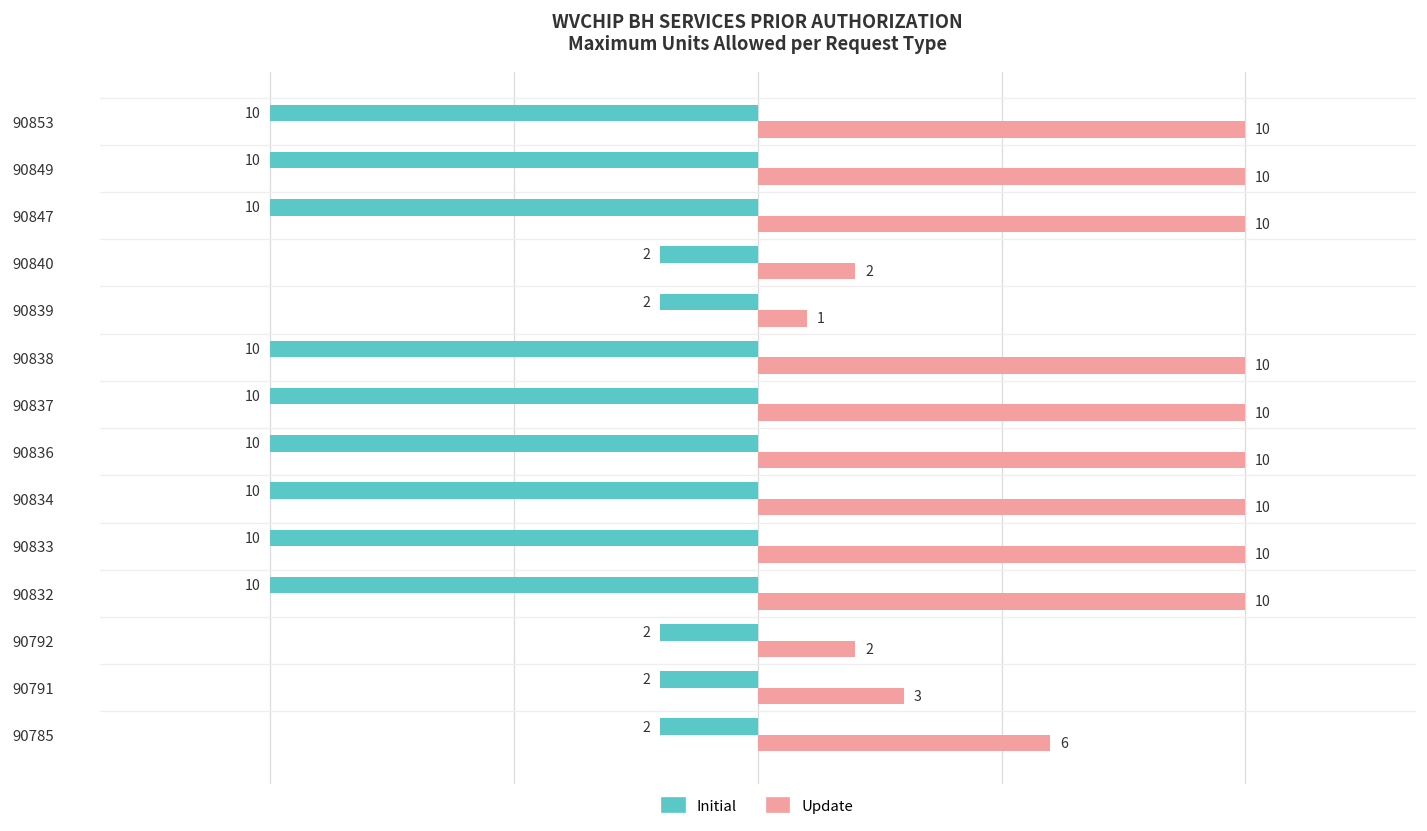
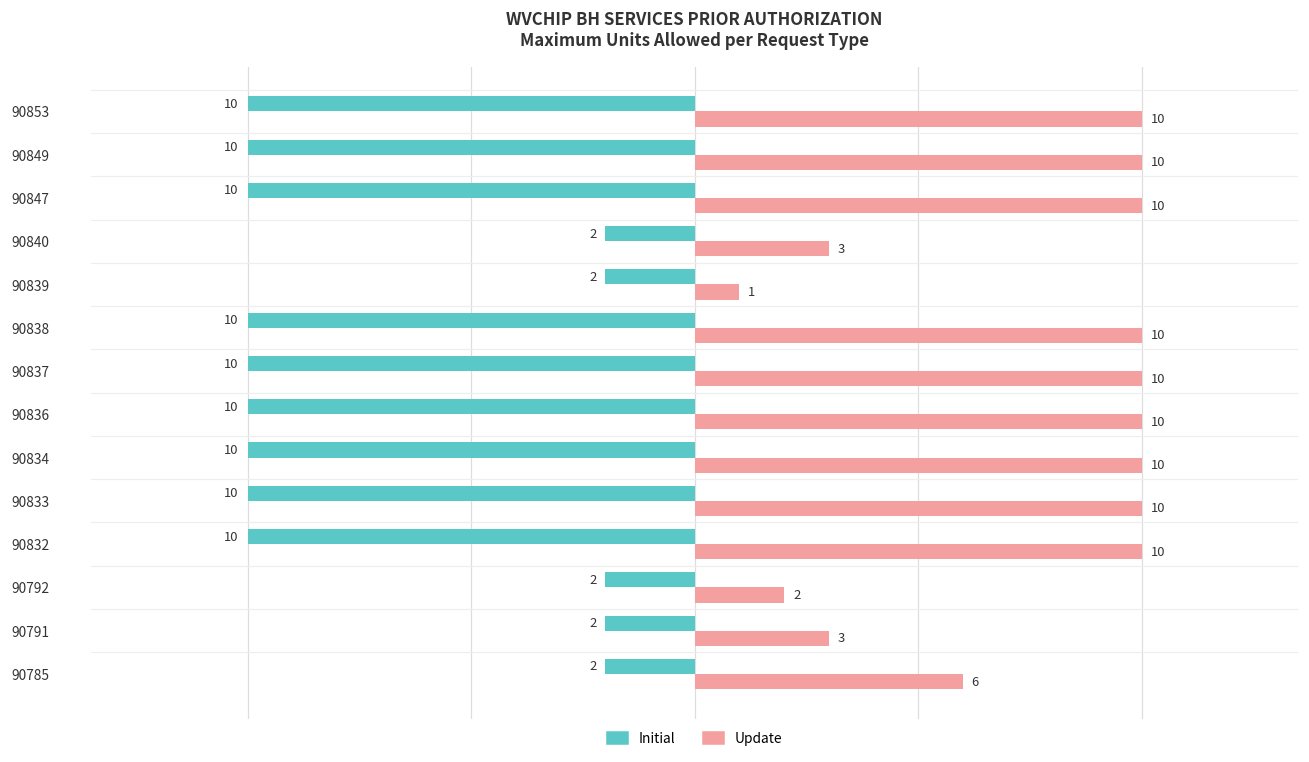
  {
    "Update": {
      "90853": 10,
      "90849": 10,
      "90847": 10,
-     "90840": 2,
+     "90840": 3,
      "90839": 1,
      "90838": 10,
      "90837": 10,
      "90836": 10,
      "90834": 10,
      "90833": 10,
      "90832": 10,
      "90792": 2,
      "90791": 3,
      "90785": 6
    }
  }
